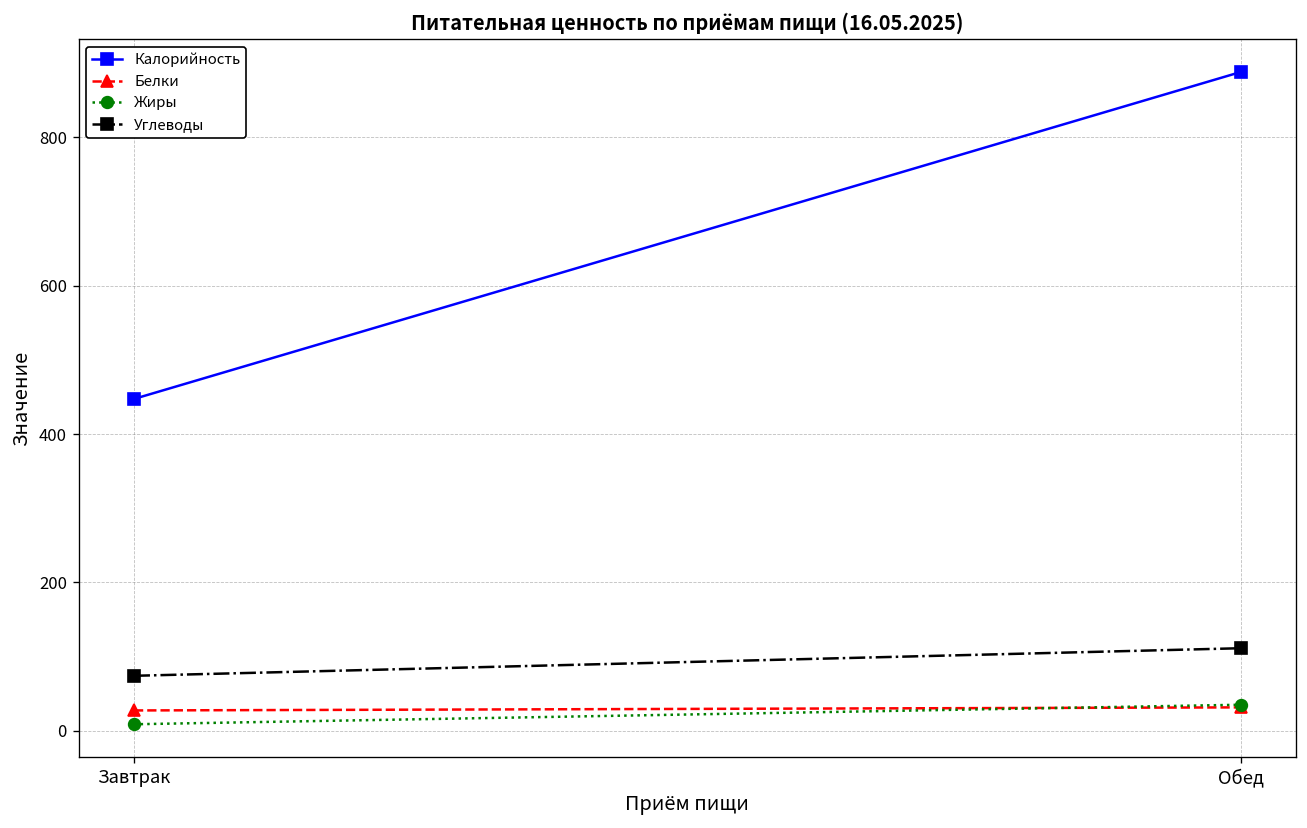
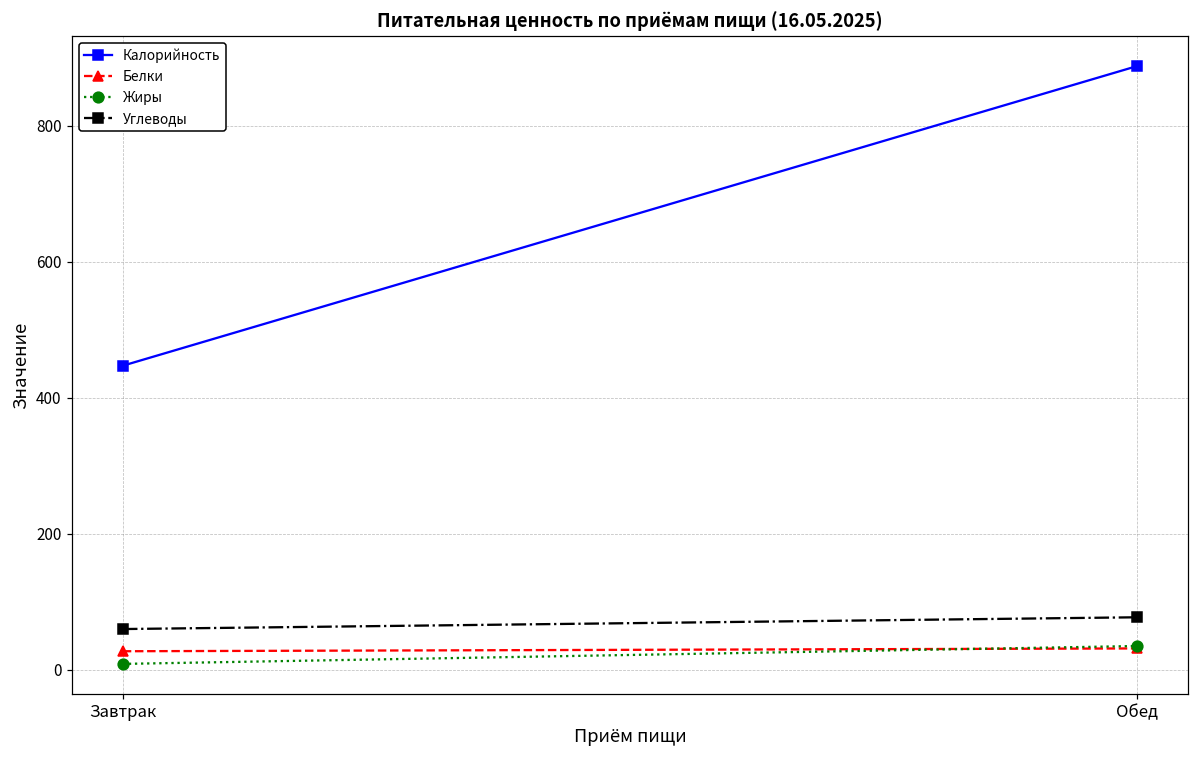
  {
    "Калорийность": {
      "Завтрак": 450,
      "Обед": 890
    },
    "Белки": {
      "Завтрак": 30
    },
    "Жиры": {
      "Завтрак": 10
    },
    "Углеводы": {
-     "Завтрак": 70,
-     "Обед": 110
+     "Завтрак": 60,
+     "Обед": 80
    }
  }
